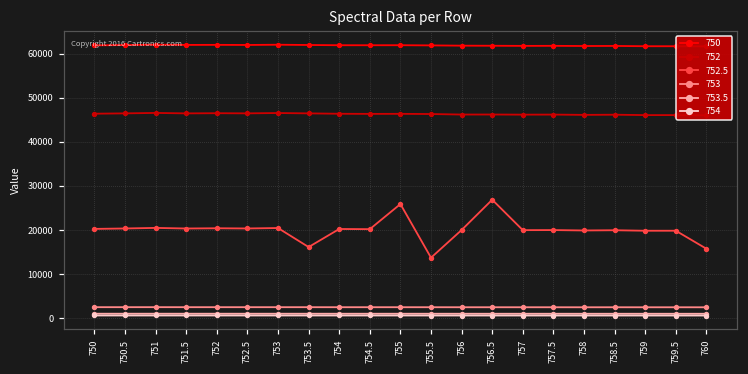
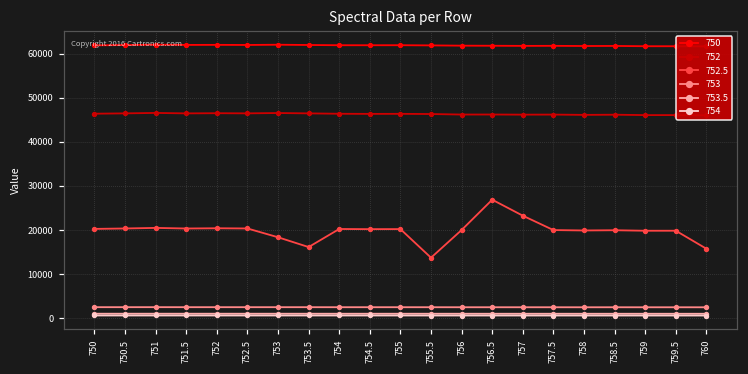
  {
    "752.5": {
      "750": 20000,
      "750.5": 20000,
      "751": 20000,
      "751.5": 20000,
      "752": 20000,
      "752.5": 20000,
-     "753": 20000,
+     "753": 18000,
      "753.5": 16000,
      "754": 20000,
      "754.5": 20000,
-     "755": 26000,
+     "755": 20000,
      "755.5": 14000,
      "756": 20000,
      "756.5": 27000,
-     "757": 20000,
+     "757": 23000,
      "757.5": 20000,
      "758": 20000,
      "758.5": 20000,
      "759": 20000,
      "759.5": 20000,
      "760": 16000
    }
  }
